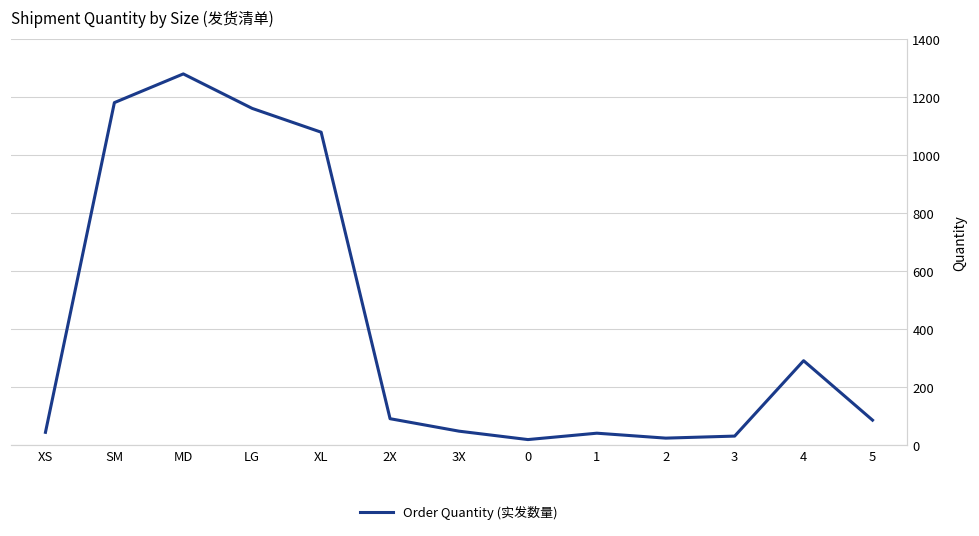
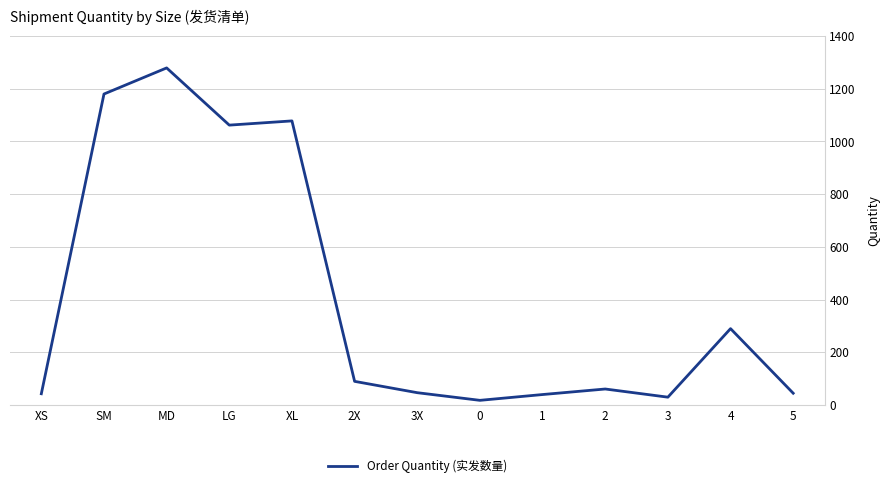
  {
    "XS": 40,
    "SM": 1180,
    "MD": 1280,
-   "LG": 1160,
+   "LG": 1060,
    "XL": 1080,
    "2X": 90,
    "3X": 50,
    "0": 20,
    "1": 40,
-   "2": 20,
+   "2": 60,
    "3": 30,
    "4": 290,
-   "5": 90
+   "5": 50
  }
